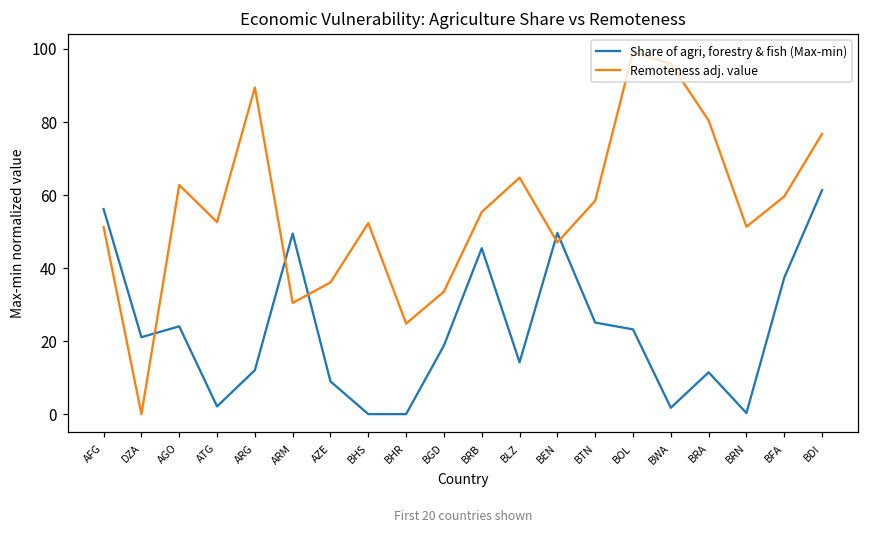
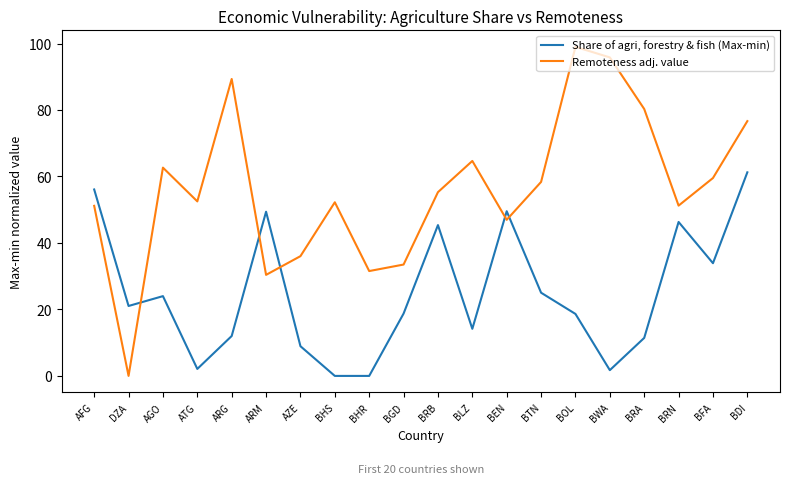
  {
    "Share of agri, forestry & fish (Max-min)": {
      "AFG": 56,
      "DZA": 21,
      "AGO": 24,
      "ATG": 2,
      "ARG": 12,
      "ARM": 49,
      "AZE": 9,
      "BHS": 0,
      "BHR": 0,
      "BGD": 19,
      "BRB": 45,
      "BLZ": 14,
      "BEN": 50,
      "BTN": 25,
-     "BOL": 23,
+     "BOL": 19,
      "BWA": 2,
      "BRA": 11,
-     "BRN": 0,
-     "BFA": 37,
+     "BRN": 46,
+     "BFA": 34,
      "BDI": 61
    },
    "Remoteness adj. value": {
      "AFG": 51,
      "DZA": 0,
      "AGO": 63,
      "ATG": 53,
      "ARG": 89,
      "ARM": 30,
      "AZE": 36,
      "BHS": 52,
-     "BHR": 25,
+     "BHR": 32,
      "BGD": 34,
      "BRB": 55,
      "BLZ": 65,
      "BEN": 47,
      "BTN": 58,
      "BRA": 80,
      "BRN": 51,
      "BFA": 60,
      "BDI": 77
    }
  }
